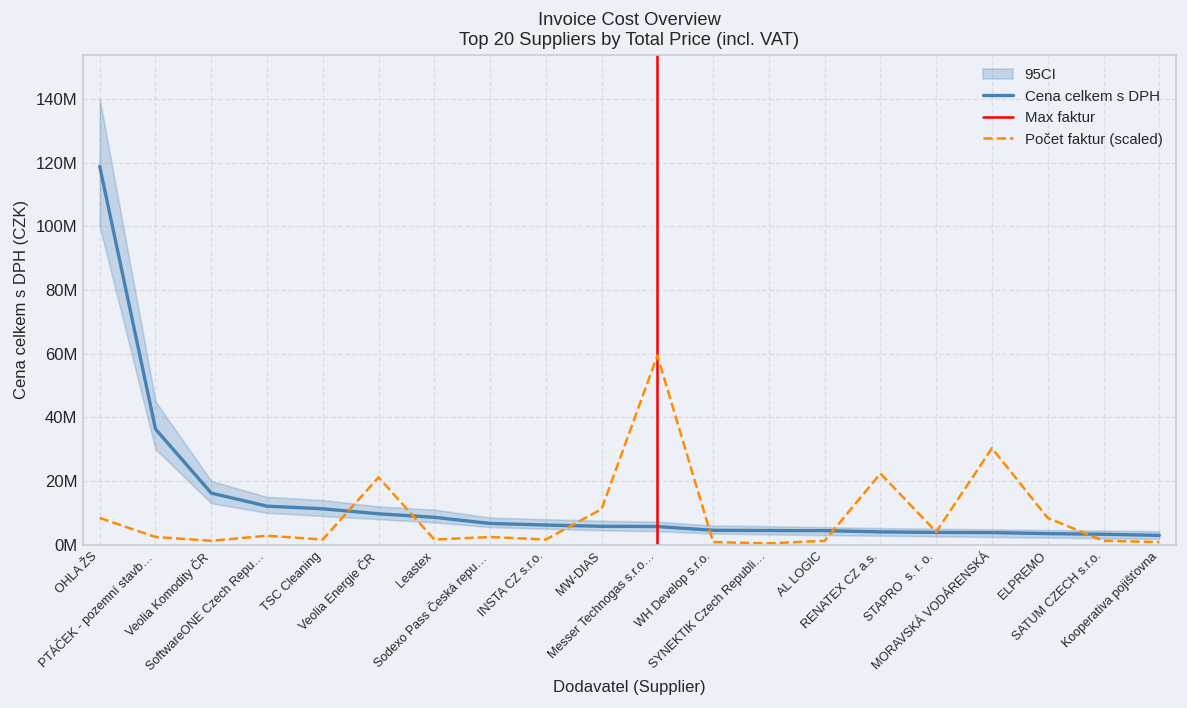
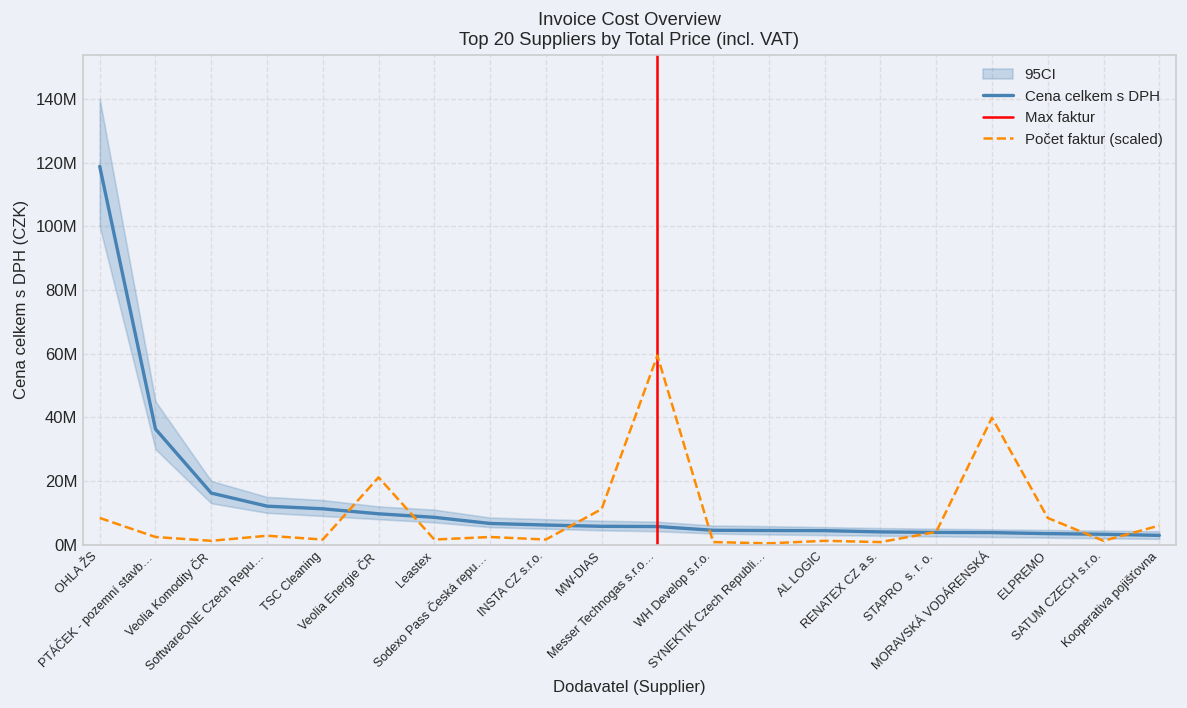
  {
    "Počet faktur (scaled)": {
      "OHLA ŽS": 8000000,
      "PTÁČEK - pozemní stavb…": 2000000,
      "Veolia Komodity ČR": 1000000,
      "SoftwareONE Czech Repu…": 3000000,
      "TSC Cleaning": 2000000,
      "Veolia Energie ČR": 21000000,
      "Leastex": 2000000,
      "Sodexo Pass Česká repu…": 2000000,
      "INSTA CZ s.r.o.": 2000000,
      "MW-DIAS": 11000000,
      "Messer Technogas s.r.o…": 59000000,
      "WH Develop s.r.o.": 1000000,
      "SYNEKTIK Czech Republi…": 0,
      "AL LOGIC": 1000000,
-     "RENATEX CZ a.s.": 22000000,
-     "MORAVSKÁ VODÁRENSKÁ": 30000000,
+     "RENATEX CZ a.s.": 1000000,
+     "MORAVSKÁ VODÁRENSKÁ": 40000000,
      "ELPREMO": 8000000,
      "SATUM CZECH s.r.o.": 1000000,
-     "Kooperativa pojišťovna": 1000000
+     "Kooperativa pojišťovna": 6000000
    }
  }
